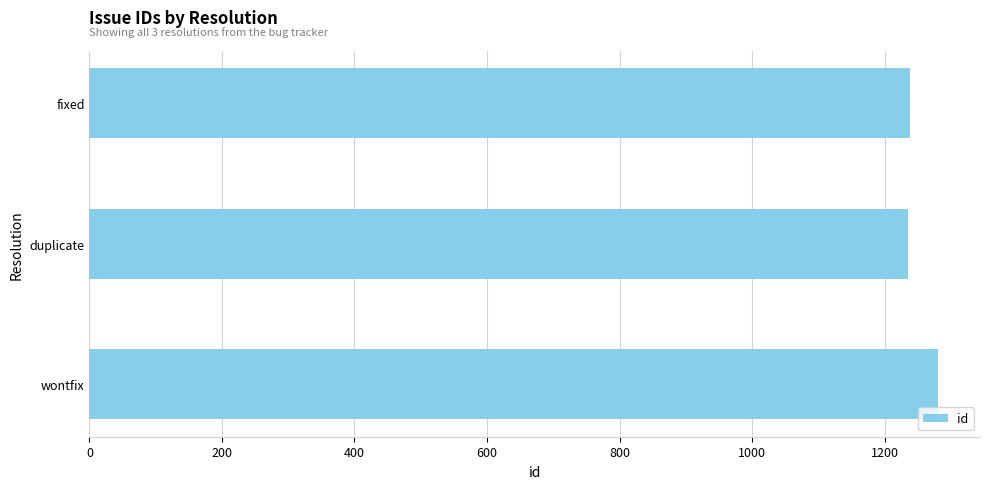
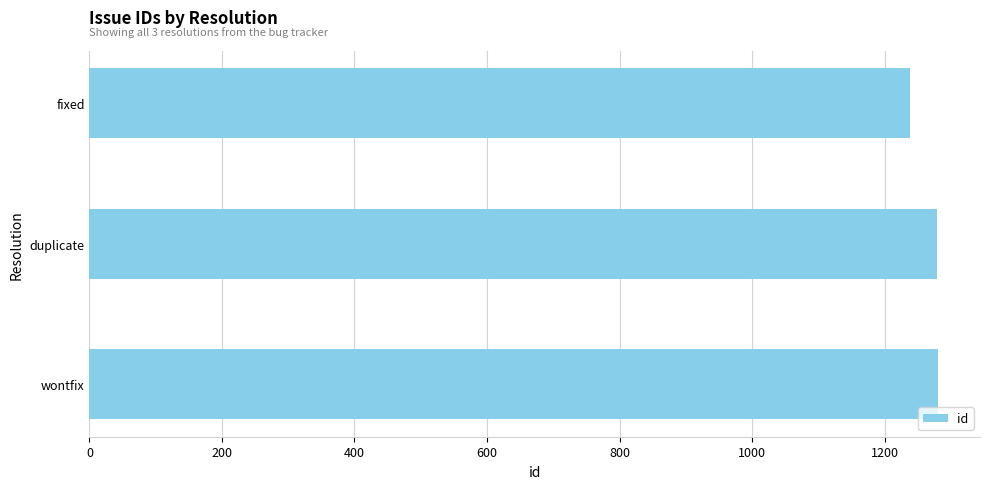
  {
    "fixed": 1240,
-   "duplicate": 1240,
+   "duplicate": 1280,
    "wontfix": 1280
  }
